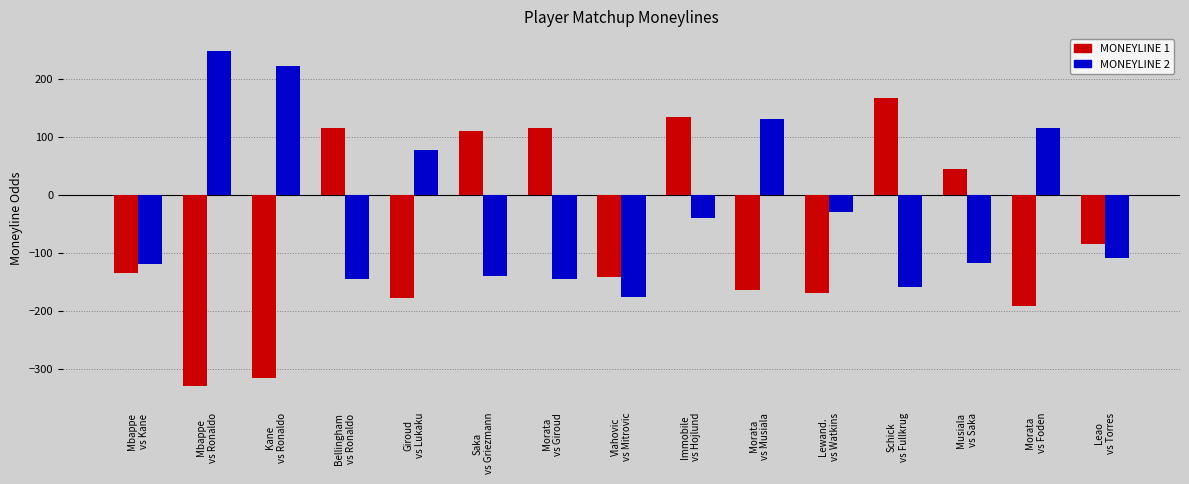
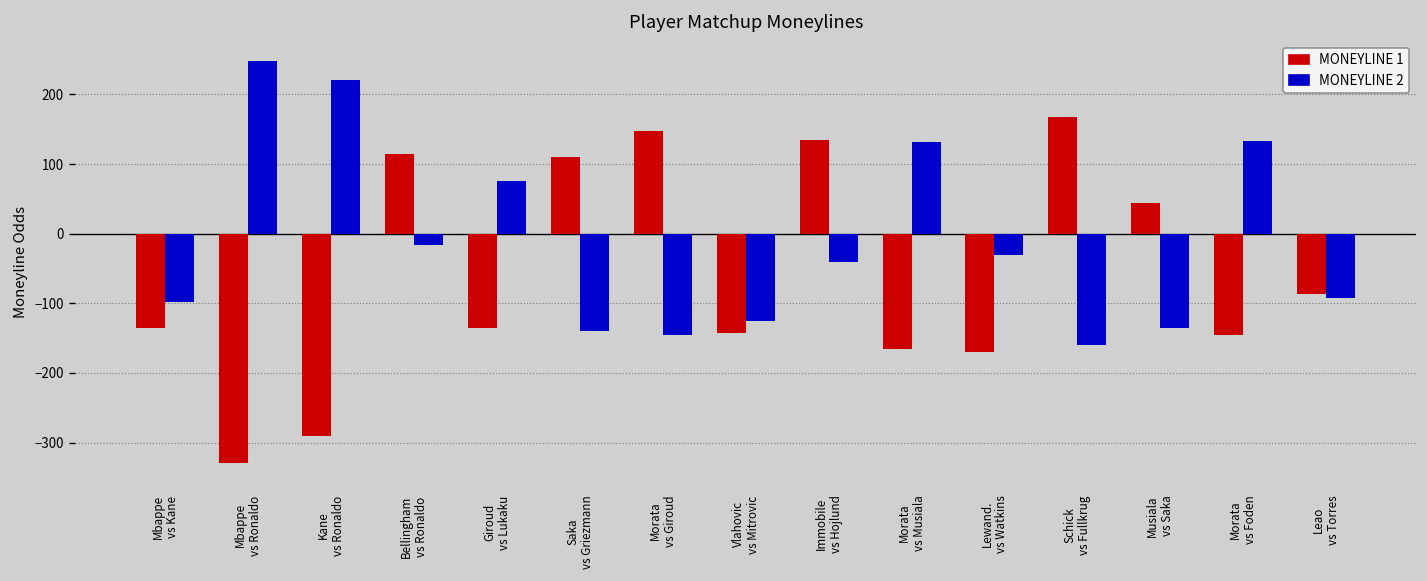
  {
    "MONEYLINE 1": {
      "Mbappe vs Kane": -140,
      "Mbappe vs Ronaldo": -330,
-     "Kane vs Ronaldo": -320,
+     "Kane vs Ronaldo": -290,
      "Bellingham vs Ronaldo": 120,
-     "Giroud vs Lukaku": -180,
+     "Giroud vs Lukaku": -140,
      "Saka vs Griezmann": 110,
-     "Morata vs Giroud": 120,
+     "Morata vs Giroud": 150,
      "Vlahovic vs Mitrovic": -140,
      "Immobile vs Hojlund": 130,
      "Morata vs Musiala": -170,
      "Lewand. vs Watkins": -170,
      "Schick vs Fullkrug": 170,
      "Musiala vs Saka": 40,
-     "Morata vs Foden": -190,
+     "Morata vs Foden": -150,
      "Leao vs Torres": -90
    },
    "MONEYLINE 2": {
-     "Mbappe vs Kane": -120,
+     "Mbappe vs Kane": -100,
      "Mbappe vs Ronaldo": 250,
      "Kane vs Ronaldo": 220,
-     "Bellingham vs Ronaldo": -150,
+     "Bellingham vs Ronaldo": -20,
      "Giroud vs Lukaku": 80,
      "Saka vs Griezmann": -140,
      "Morata vs Giroud": -150,
-     "Vlahovic vs Mitrovic": -180,
+     "Vlahovic vs Mitrovic": -130,
      "Immobile vs Hojlund": -40,
      "Morata vs Musiala": 130,
      "Lewand. vs Watkins": -30,
      "Schick vs Fullkrug": -160,
-     "Musiala vs Saka": -120,
-     "Morata vs Foden": 120,
-     "Leao vs Torres": -110
+     "Musiala vs Saka": -140,
+     "Morata vs Foden": 130,
+     "Leao vs Torres": -90
    }
  }
